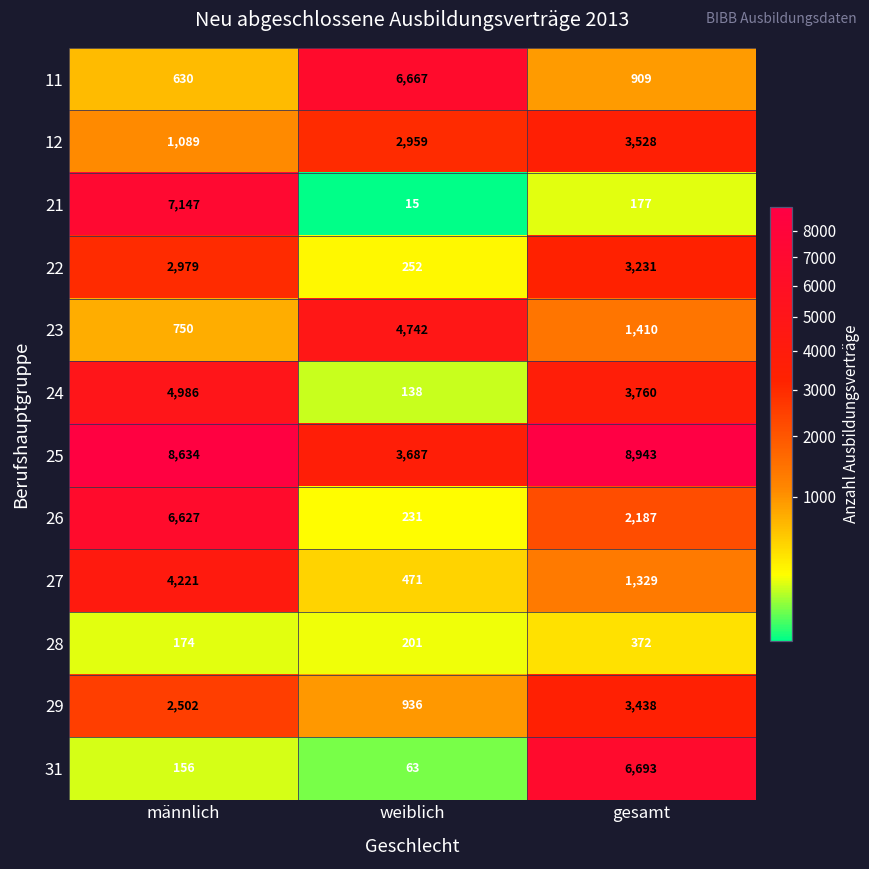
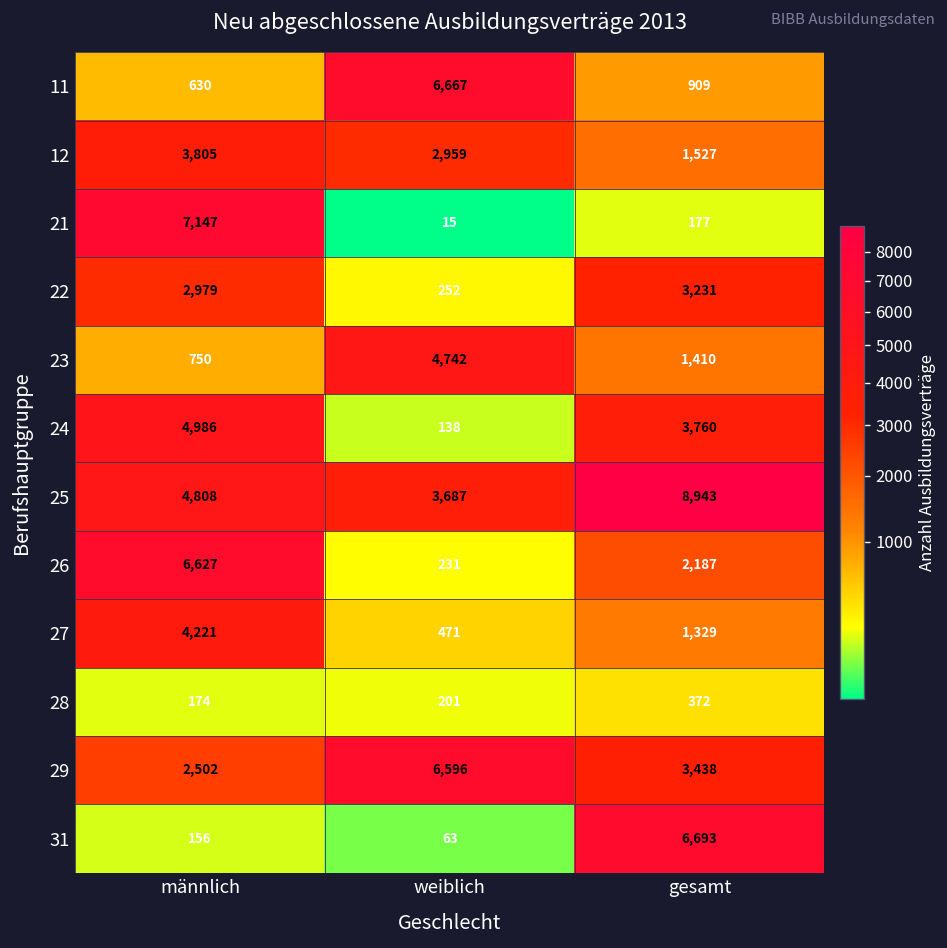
  {
    "11": {
      "männlich": "630",
      "weiblich": "6,667",
      "gesamt": "909"
    },
    "12": {
-     "männlich": "1,089",
+     "männlich": "3,805",
      "weiblich": "2,959",
-     "gesamt": "3,528"
+     "gesamt": "1,527"
    },
    "21": {
      "männlich": "7,147",
      "weiblich": "15",
      "gesamt": "177"
    },
    "22": {
      "männlich": "2,979",
      "weiblich": "252",
      "gesamt": "3,231"
    },
    "23": {
      "männlich": "750",
      "weiblich": "4,742",
      "gesamt": "1,410"
    },
    "24": {
      "männlich": "4,986",
      "weiblich": "138",
      "gesamt": "3,760"
    },
    "25": {
-     "männlich": "8,634",
+     "männlich": "4,808",
      "weiblich": "3,687",
      "gesamt": "8,943"
    },
    "26": {
      "männlich": "6,627",
      "weiblich": "231",
      "gesamt": "2,187"
    },
    "27": {
      "männlich": "4,221",
      "weiblich": "471",
      "gesamt": "1,329"
    },
    "28": {
      "männlich": "174",
      "weiblich": "201",
      "gesamt": "372"
    },
    "29": {
      "männlich": "2,502",
-     "weiblich": "936",
+     "weiblich": "6,596",
      "gesamt": "3,438"
    },
    "31": {
      "männlich": "156",
      "weiblich": "63",
      "gesamt": "6,693"
    }
  }
